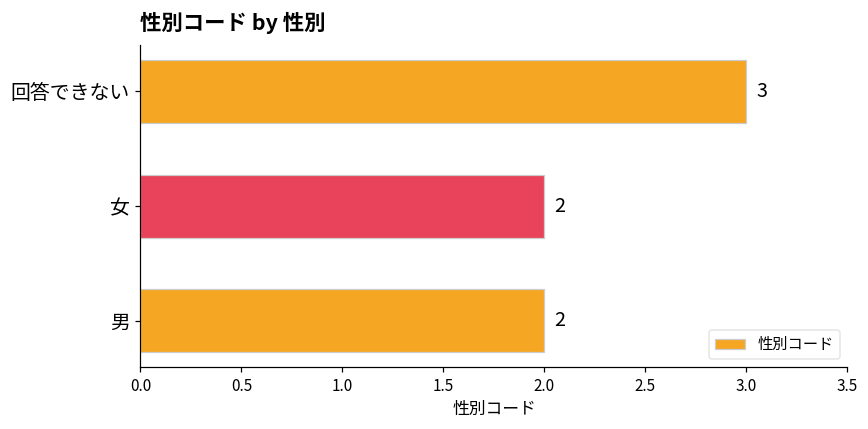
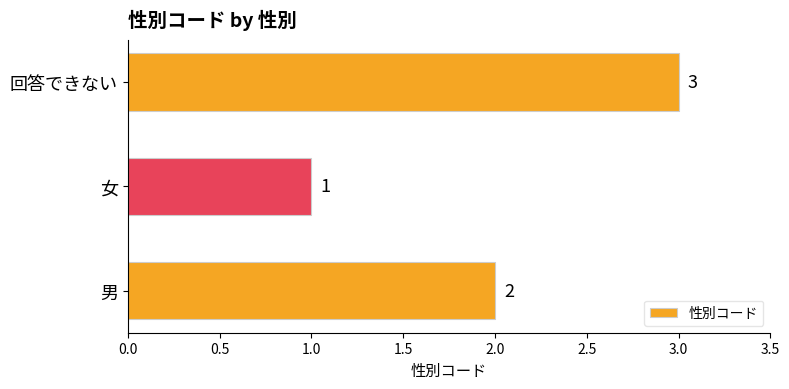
  {
    "回答できない": 3,
-   "女": 2,
+   "女": 1,
    "男": 2
  }
